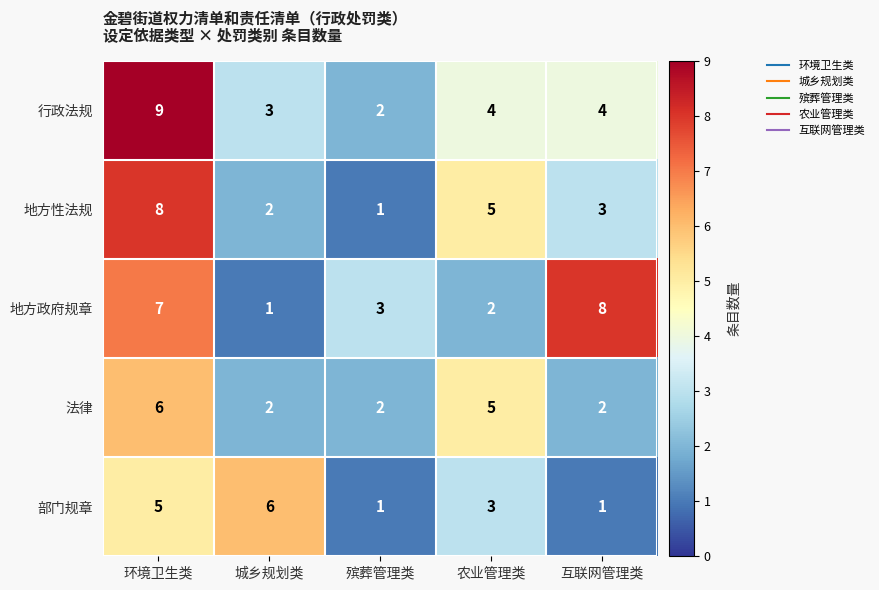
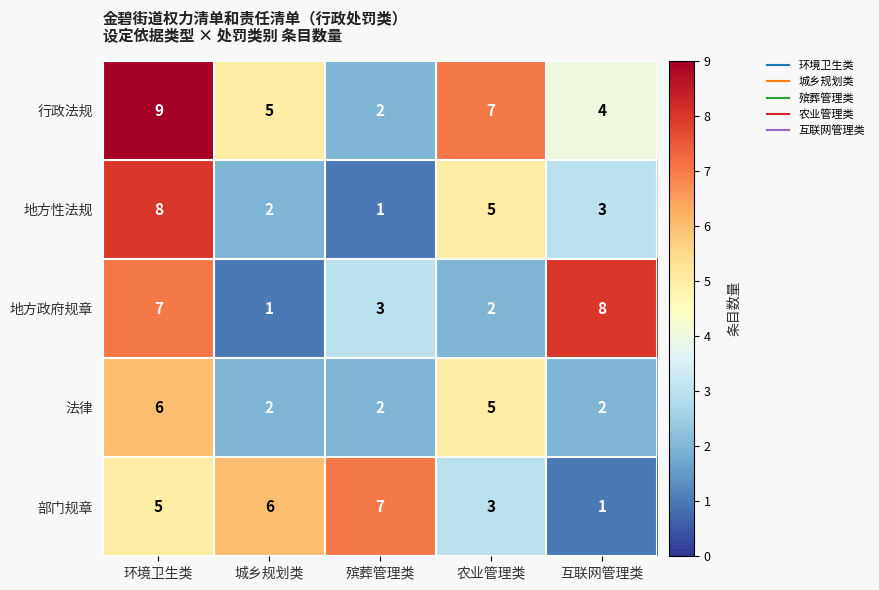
  {
    "行政法规": {
      "环境卫生类": 9,
-     "城乡规划类": 3,
+     "城乡规划类": 5,
      "殡葬管理类": 2,
-     "农业管理类": 4,
+     "农业管理类": 7,
      "互联网管理类": 4
    },
    "地方性法规": {
      "环境卫生类": 8,
      "城乡规划类": 2,
      "殡葬管理类": 1,
      "农业管理类": 5,
      "互联网管理类": 3
    },
    "地方政府规章": {
      "环境卫生类": 7,
      "城乡规划类": 1,
      "殡葬管理类": 3,
      "农业管理类": 2,
      "互联网管理类": 8
    },
    "法律": {
      "环境卫生类": 6,
      "城乡规划类": 2,
      "殡葬管理类": 2,
      "农业管理类": 5,
      "互联网管理类": 2
    },
    "部门规章": {
      "环境卫生类": 5,
      "城乡规划类": 6,
-     "殡葬管理类": 1,
+     "殡葬管理类": 7,
      "农业管理类": 3,
      "互联网管理类": 1
    }
  }
